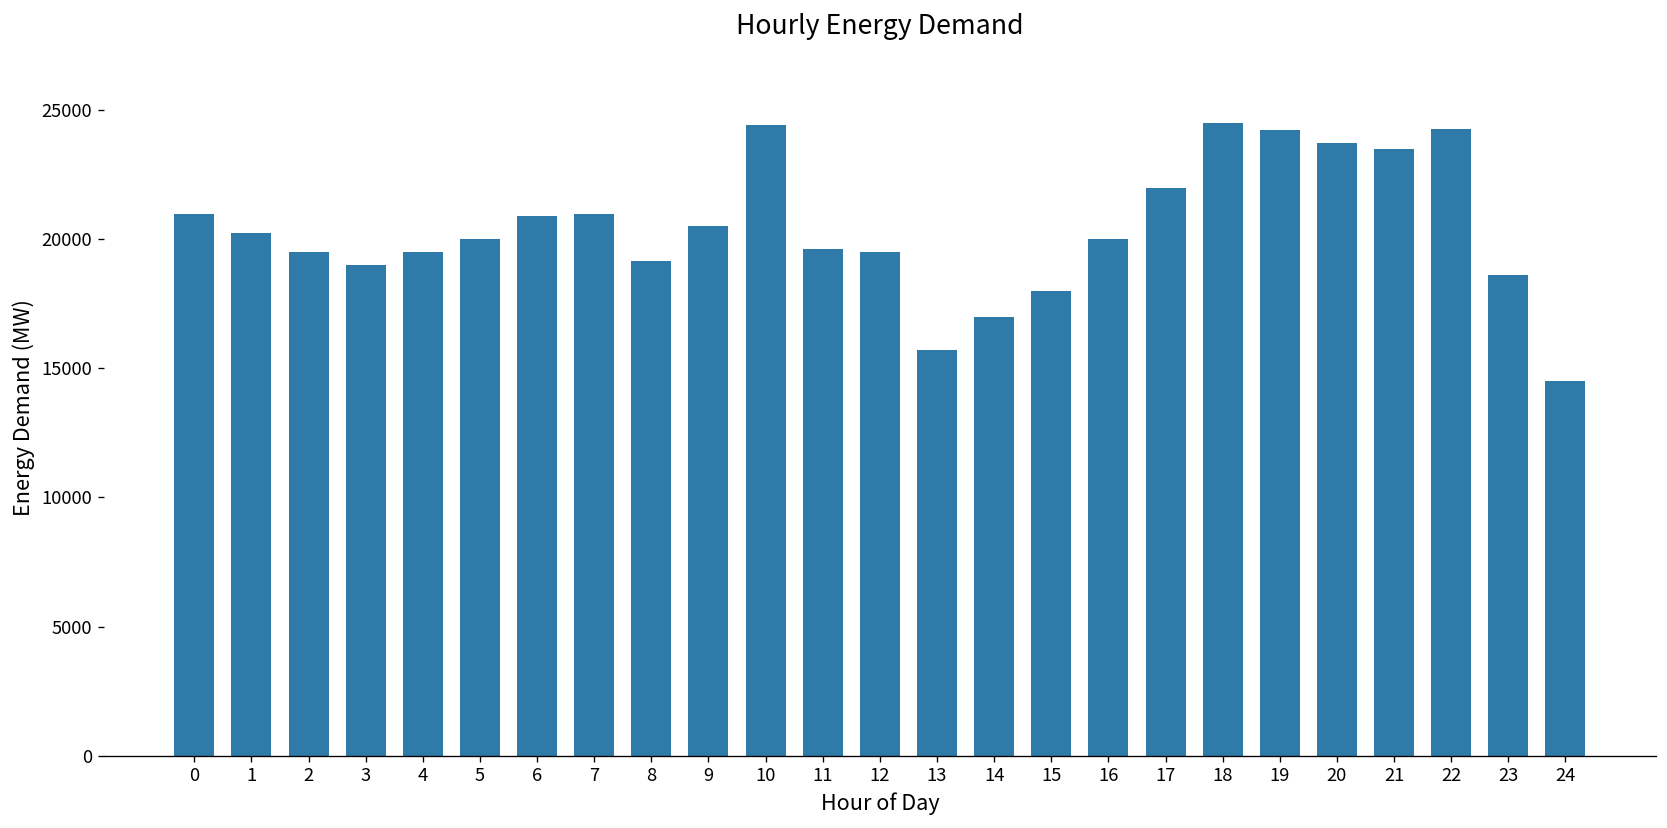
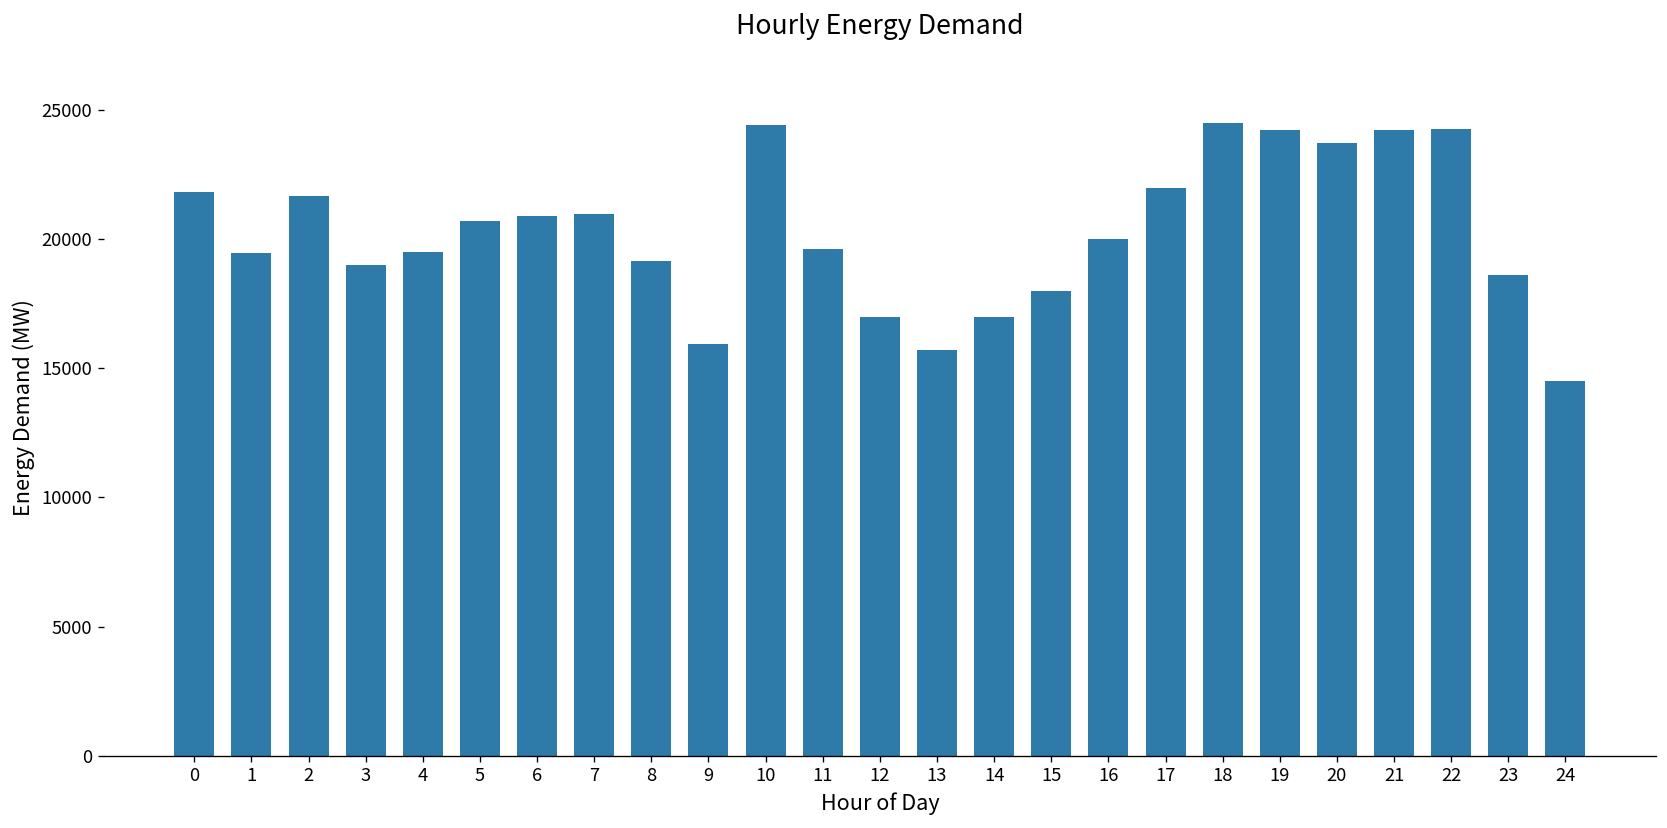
  {
-   "0": 21000,
-   "1": 20300,
-   "2": 19500,
+   "0": 21800,
+   "1": 19500,
+   "2": 21700,
    "3": 19000,
    "4": 19500,
-   "5": 20000,
+   "5": 20700,
    "6": 20900,
    "7": 21000,
    "8": 19100,
-   "9": 20500,
+   "9": 16000,
    "10": 24400,
    "11": 19600,
-   "12": 19500,
+   "12": 17000,
    "13": 15700,
    "14": 17000,
    "15": 18000,
    "16": 20000,
    "17": 22000,
    "18": 24500,
    "19": 24300,
    "20": 23800,
-   "21": 23500,
+   "21": 24200,
    "22": 24300,
    "23": 18600,
    "24": 14500
  }
